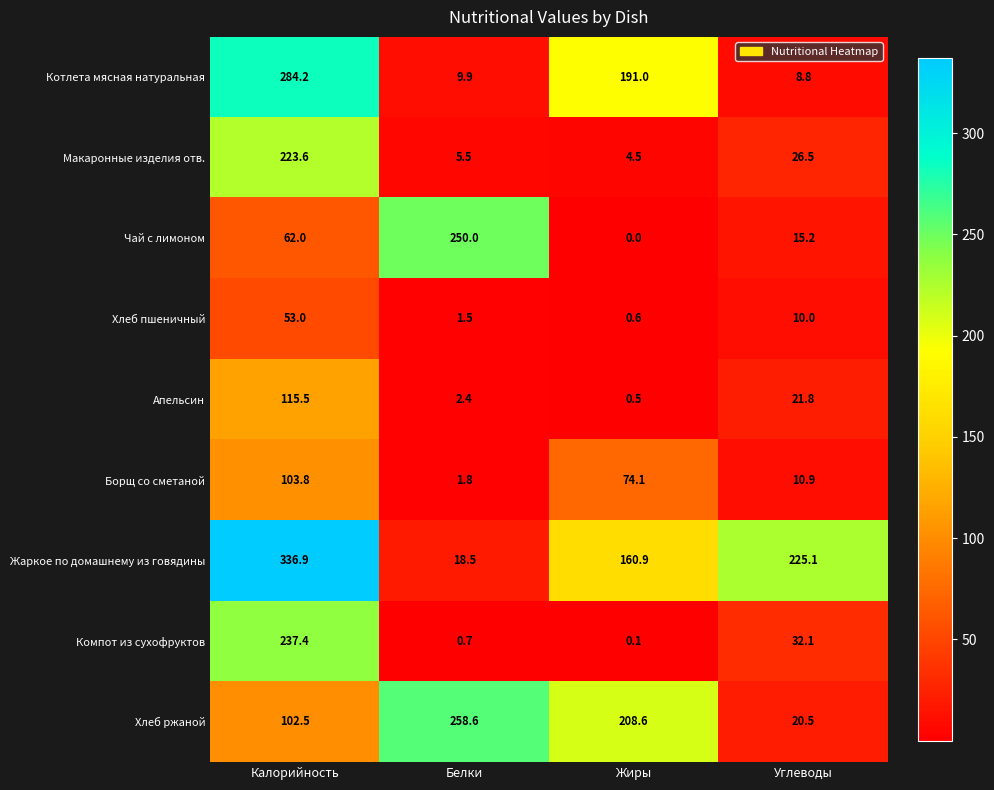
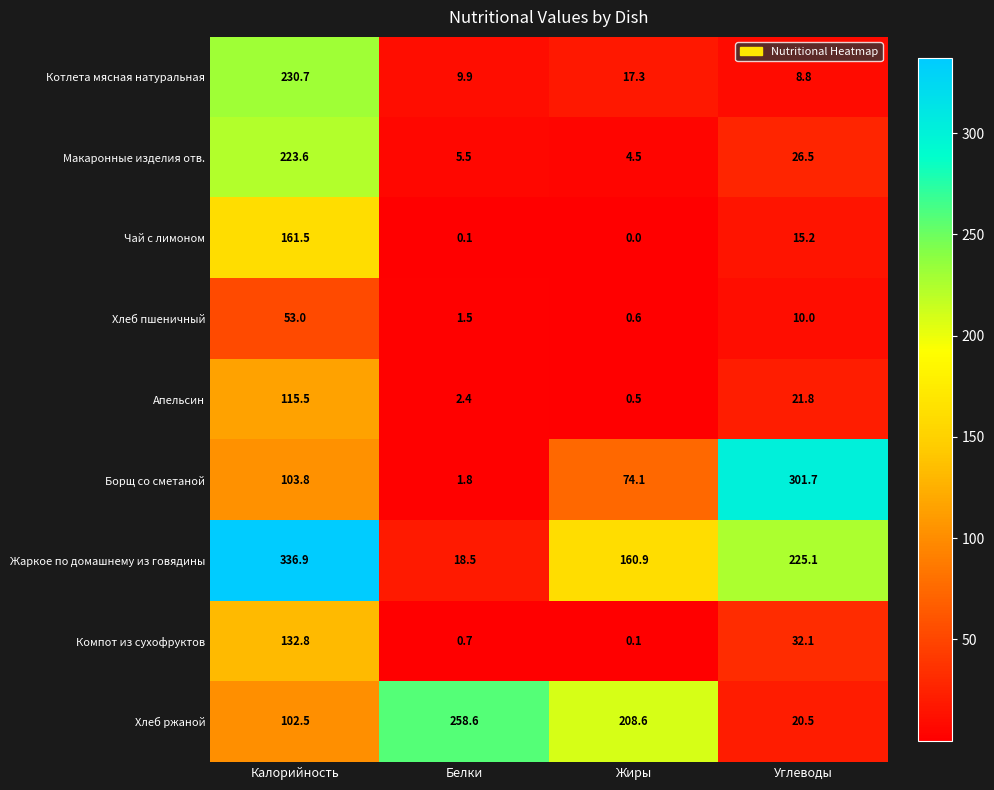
  {
    "Котлета мясная натуральная": {
-     "Калорийность": 284.2,
+     "Калорийность": 230.7,
      "Белки": 9.9,
-     "Жиры": 191.0,
+     "Жиры": 17.3,
      "Углеводы": 8.8
    },
    "Макаронные изделия отв.": {
      "Калорийность": 223.6,
      "Белки": 5.5,
      "Жиры": 4.5,
      "Углеводы": 26.5
    },
    "Чай с лимоном": {
-     "Калорийность": 62.0,
-     "Белки": 250.0,
+     "Калорийность": 161.5,
+     "Белки": 0.1,
      "Жиры": 0.0,
      "Углеводы": 15.2
    },
    "Хлеб пшеничный": {
      "Калорийность": 53.0,
      "Белки": 1.5,
      "Жиры": 0.6,
      "Углеводы": 10.0
    },
    "Апельсин": {
      "Калорийность": 115.5,
      "Белки": 2.4,
      "Жиры": 0.5,
      "Углеводы": 21.8
    },
    "Борщ со сметаной": {
      "Калорийность": 103.8,
      "Белки": 1.8,
      "Жиры": 74.1,
-     "Углеводы": 10.9
+     "Углеводы": 301.7
    },
    "Жаркое по домашнему из говядины": {
      "Калорийность": 336.9,
      "Белки": 18.5,
      "Жиры": 160.9,
      "Углеводы": 225.1
    },
    "Компот из сухофруктов": {
-     "Калорийность": 237.4,
+     "Калорийность": 132.8,
      "Белки": 0.7,
      "Жиры": 0.1,
      "Углеводы": 32.1
    },
    "Хлеб ржаной": {
      "Калорийность": 102.5,
      "Белки": 258.6,
      "Жиры": 208.6,
      "Углеводы": 20.5
    }
  }
